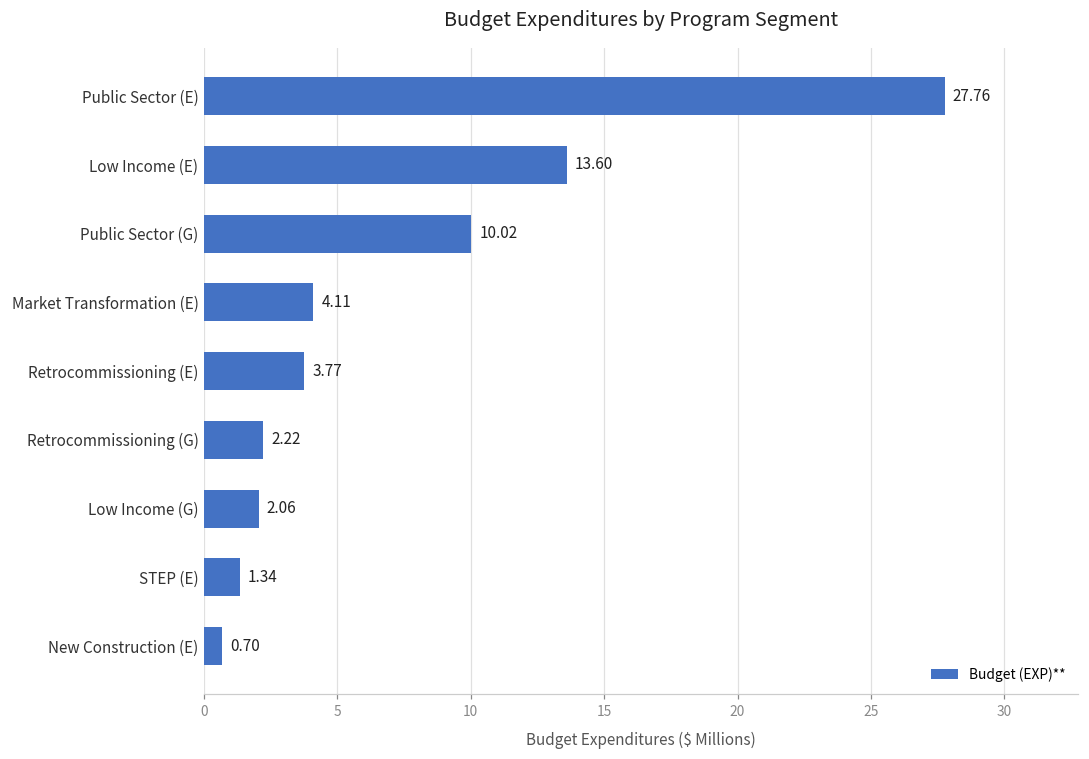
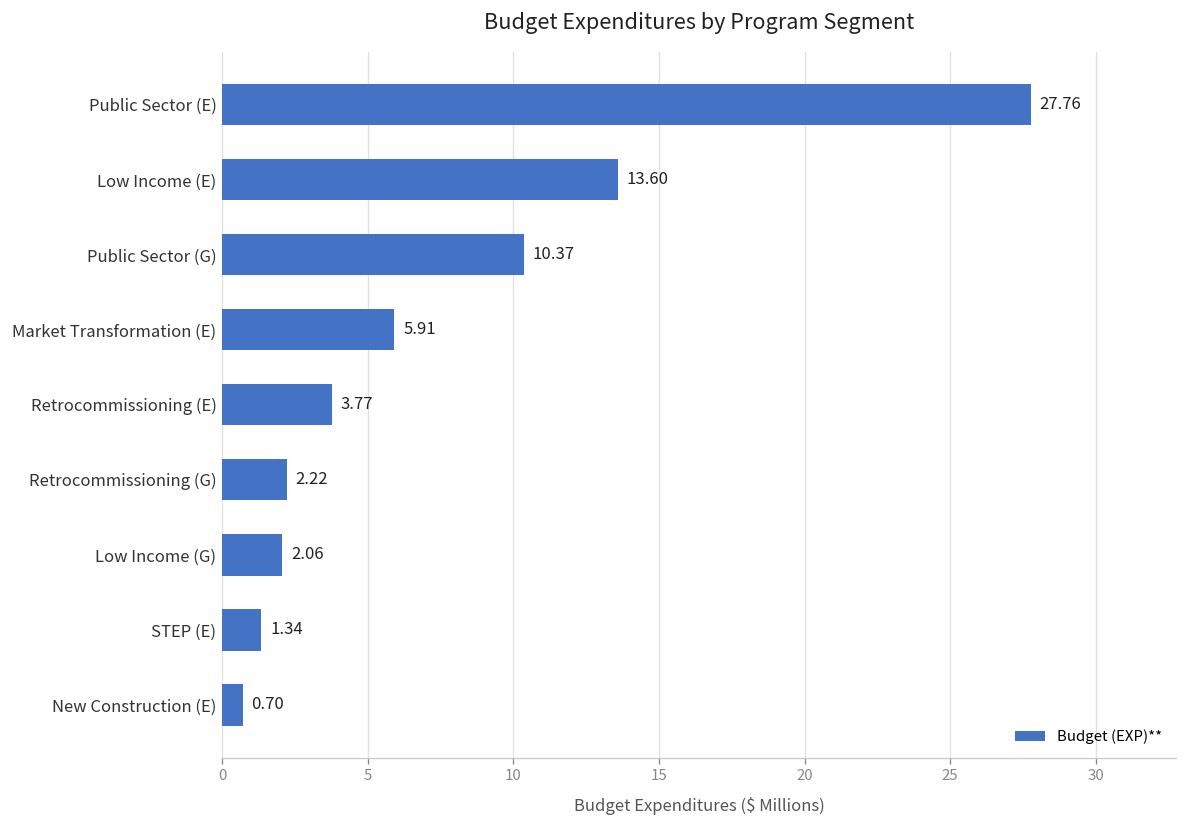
  {
    "Public Sector (E)": 27.76,
    "Low Income (E)": 13.60,
-   "Public Sector (G)": 10.02,
-   "Market Transformation (E)": 4.11,
+   "Public Sector (G)": 10.37,
+   "Market Transformation (E)": 5.91,
    "Retrocommissioning (E)": 3.77,
    "Retrocommissioning (G)": 2.22,
    "Low Income (G)": 2.06,
    "STEP (E)": 1.34,
    "New Construction (E)": 0.70
  }
